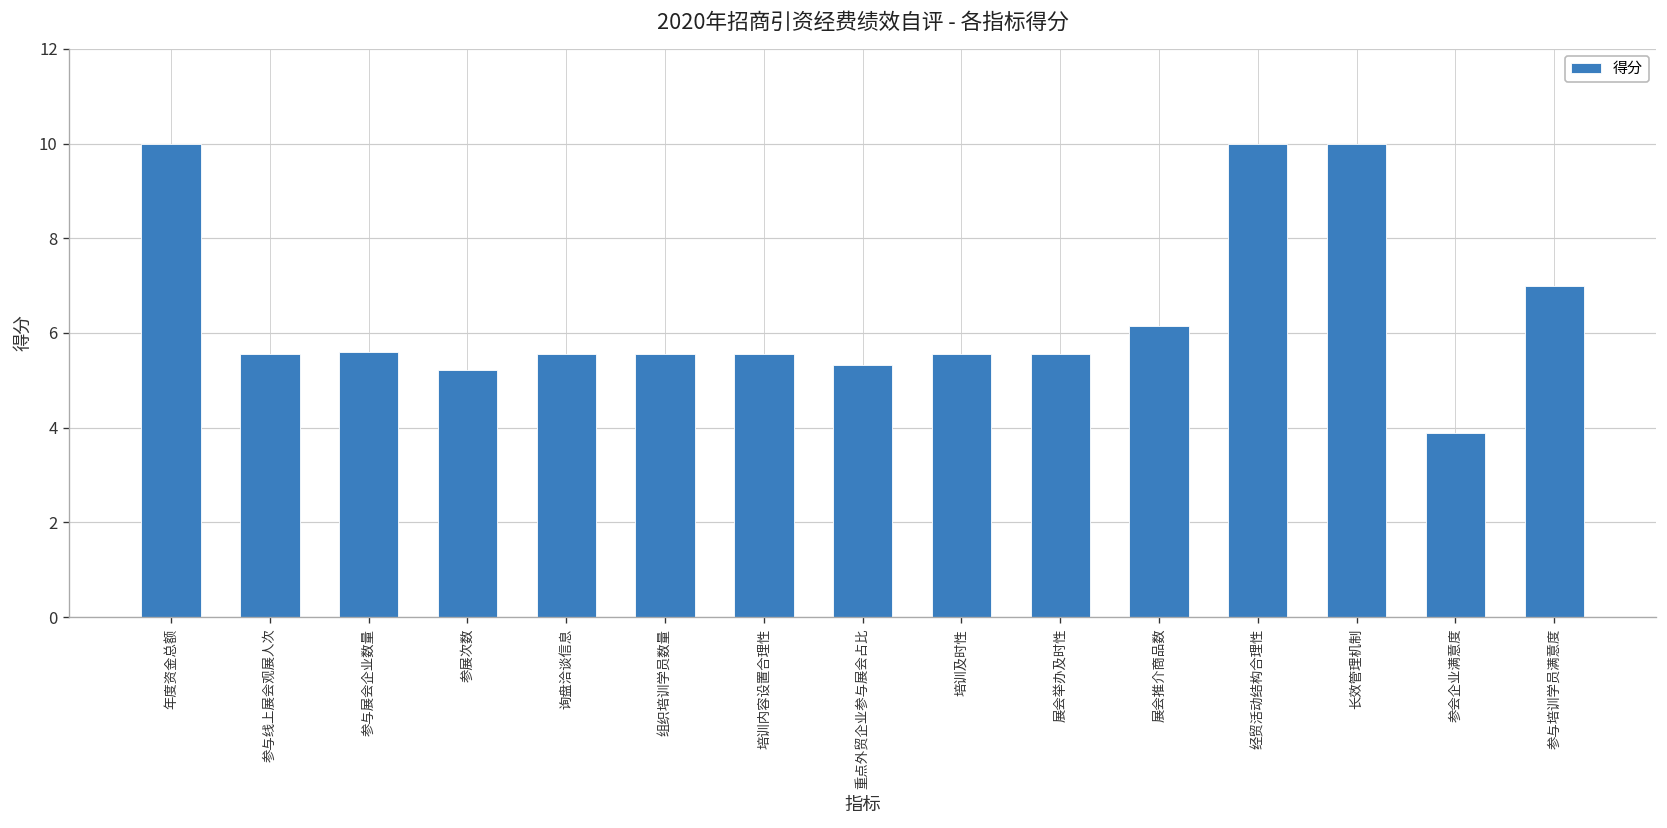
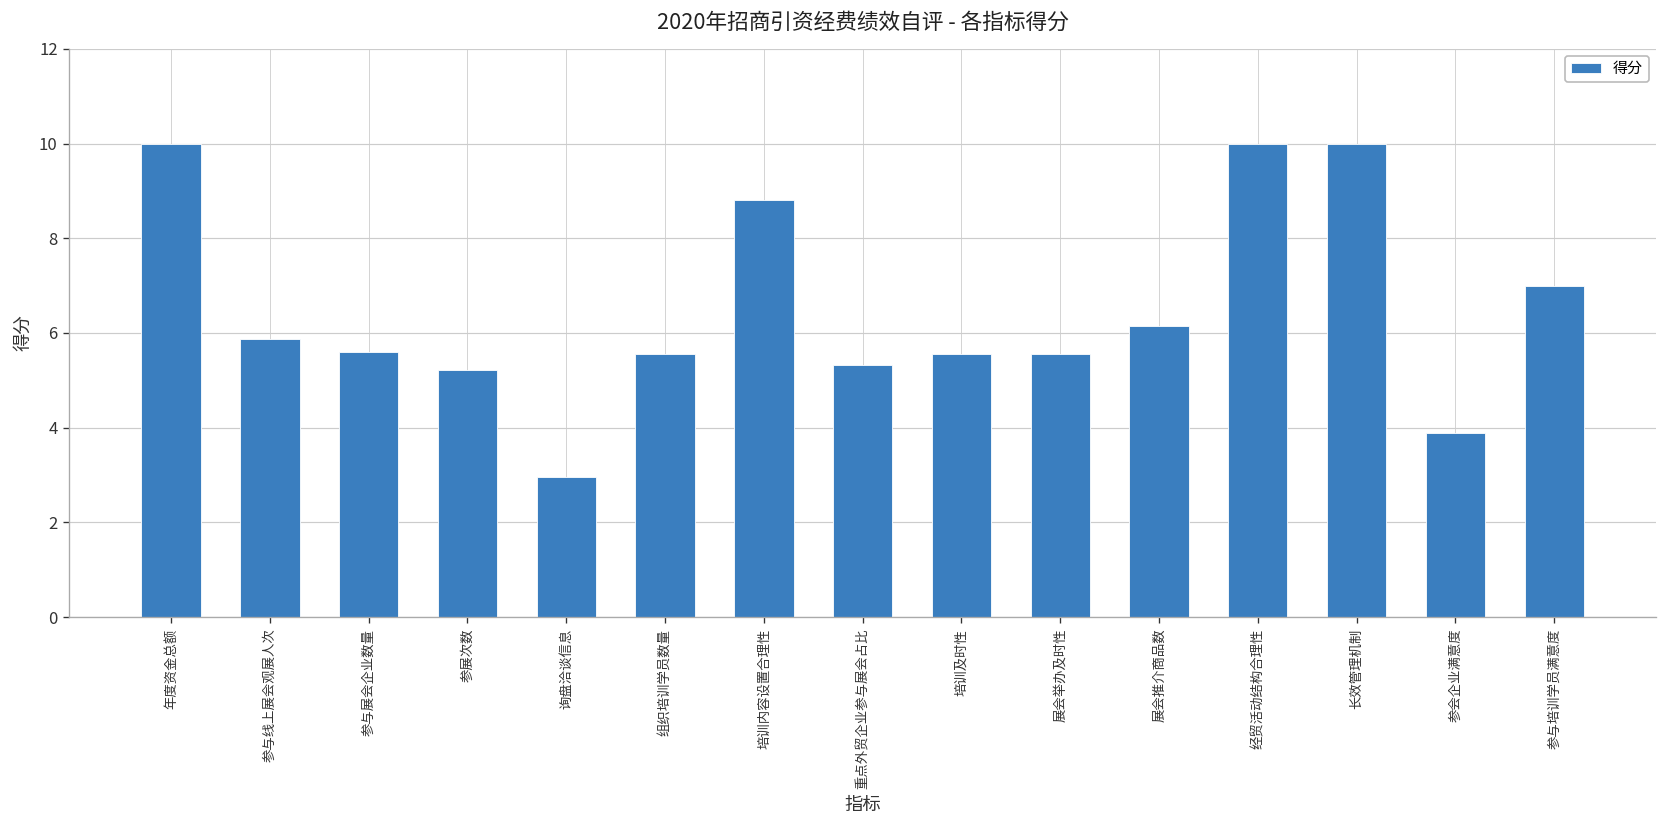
  {
    "年度资金总额": 10.0,
-   "参与线上展会观展人次": 5.6,
+   "参与线上展会观展人次": 5.9,
    "参与展会企业数量": 5.6,
    "参展次数": 5.2,
-   "询盘洽谈信息": 5.6,
+   "询盘洽谈信息": 3.0,
    "组织培训学员数量": 5.6,
-   "培训内容设置合理性": 5.6,
+   "培训内容设置合理性": 8.8,
    "重点外贸企业参与展会占比": 5.3,
    "培训及时性": 5.6,
    "展会举办及时性": 5.6,
    "展会推介商品数": 6.1,
    "经贸活动结构合理性": 10.0,
    "长效管理机制": 10.0,
    "参会企业满意度": 3.9,
    "参与培训学员满意度": 7.0
  }
